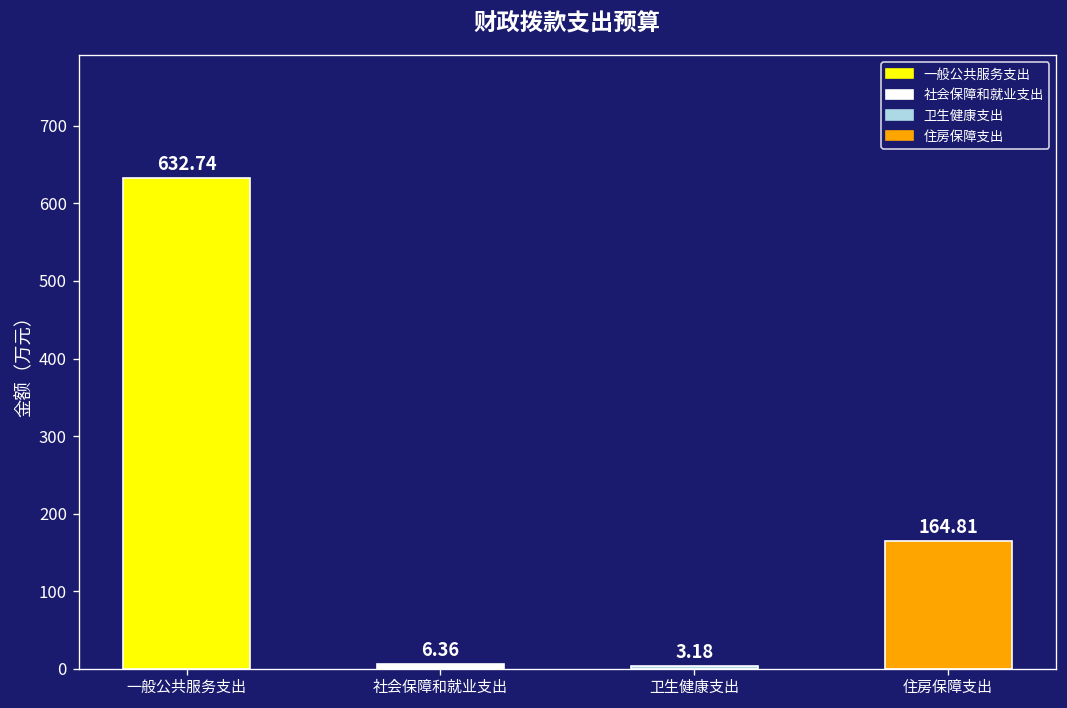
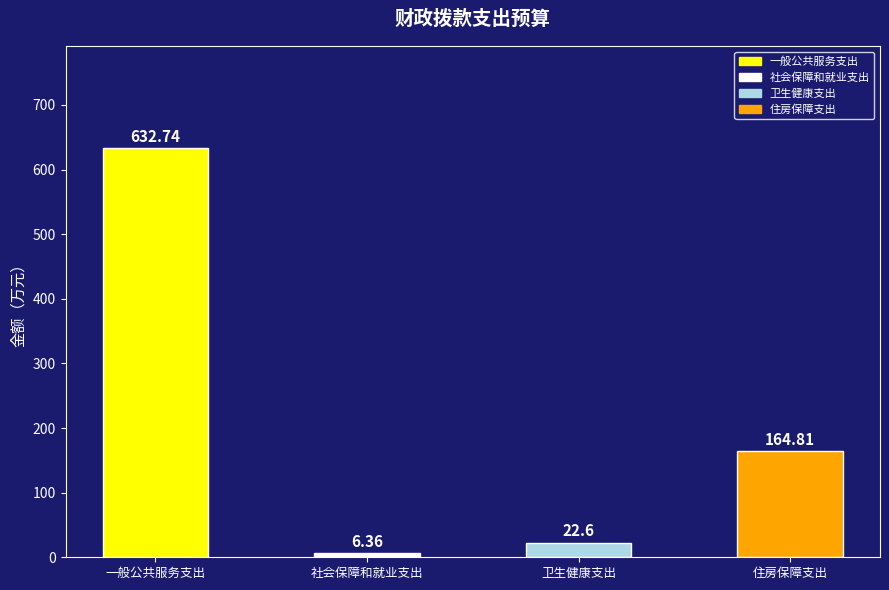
  {
    "一般公共服务支出": 632.74,
    "社会保障和就业支出": 6.36,
-   "卫生健康支出": 3.18,
+   "卫生健康支出": 22.6,
    "住房保障支出": 164.81
  }
